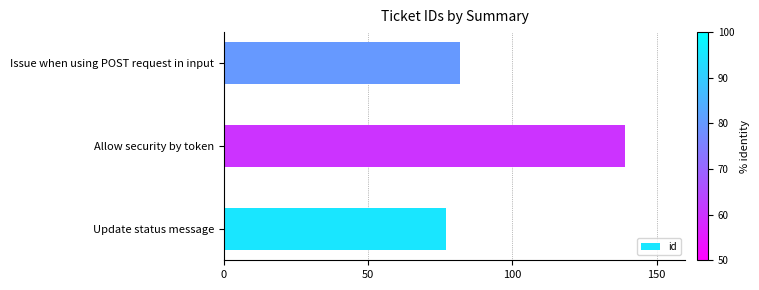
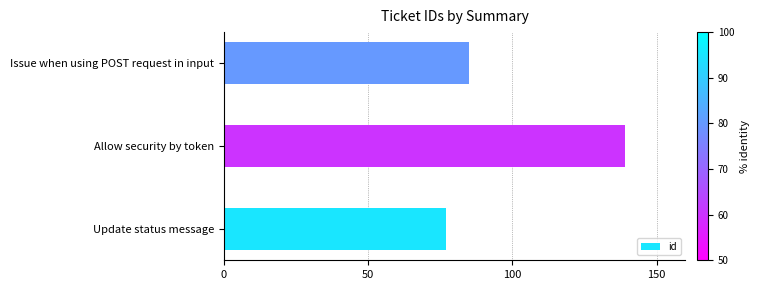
  {
-   "Issue when using POST request in input": 82,
+   "Issue when using POST request in input": 85,
    "Allow security by token": 139,
    "Update status message": 77
  }
